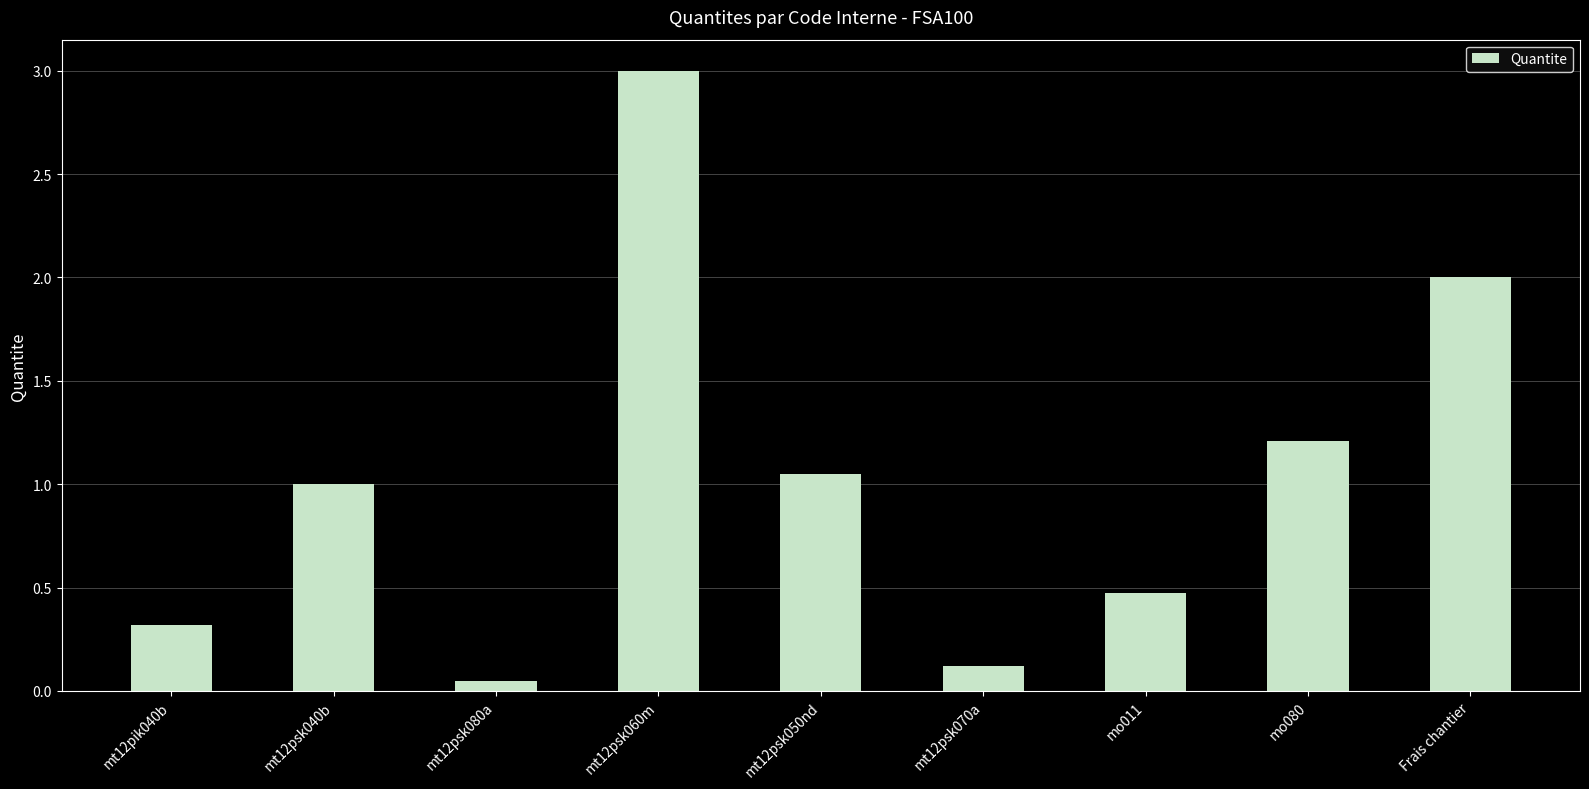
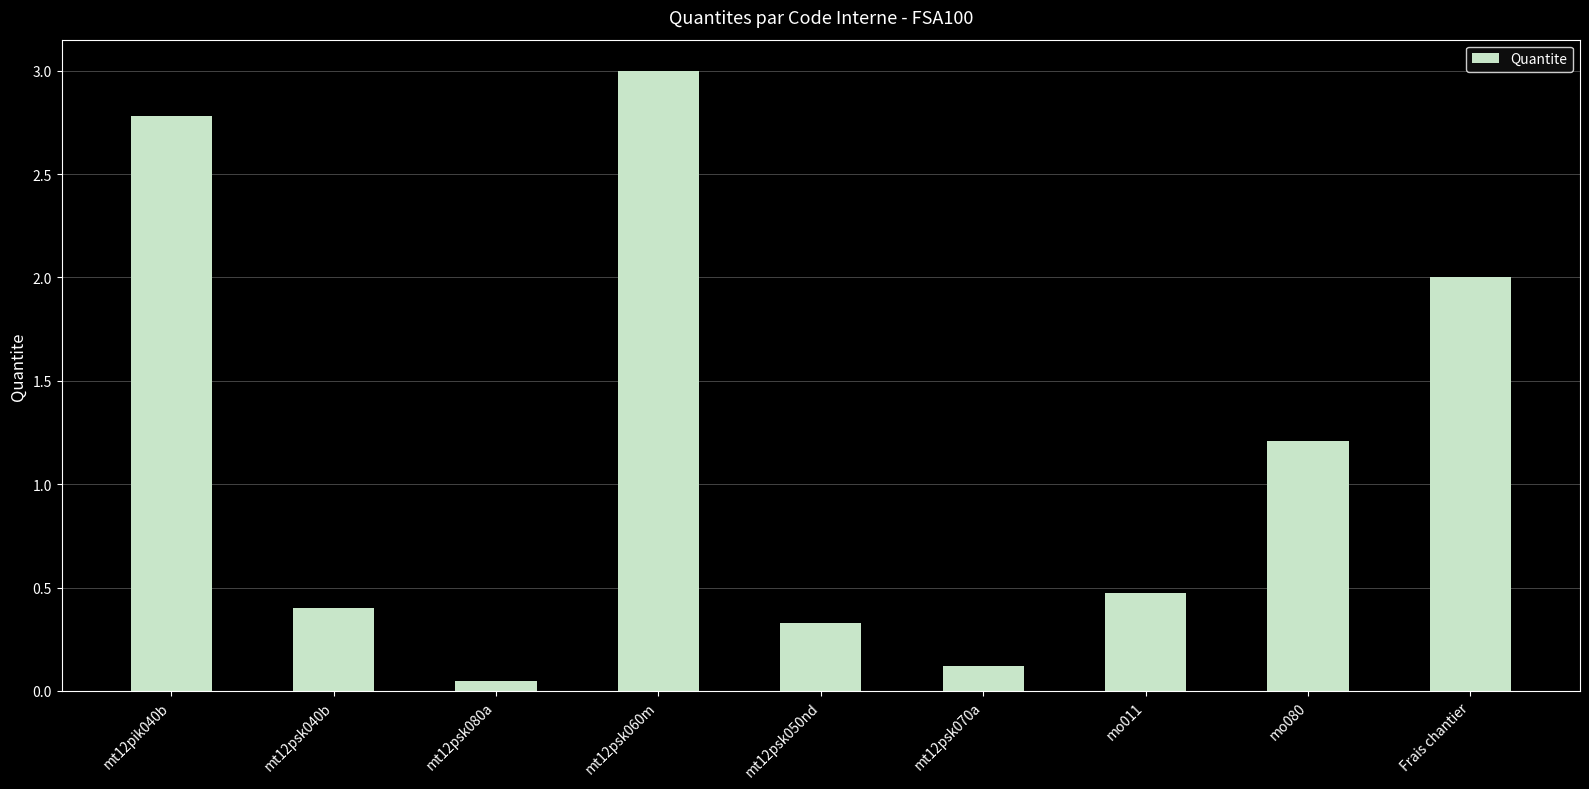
  {
-   "mt12pik040b": 0.32,
-   "mt12psk040b": 1.0,
+   "mt12pik040b": 2.78,
+   "mt12psk040b": 0.4,
    "mt12psk080a": 0.05,
    "mt12psk060m": 3.00,
-   "mt12psk050nd": 1.05,
+   "mt12psk050nd": 0.33,
    "mt12psk070a": 0.12,
    "mo011": 0.47,
    "mo080": 1.21,
    "Frais chantier": 2.00
  }
